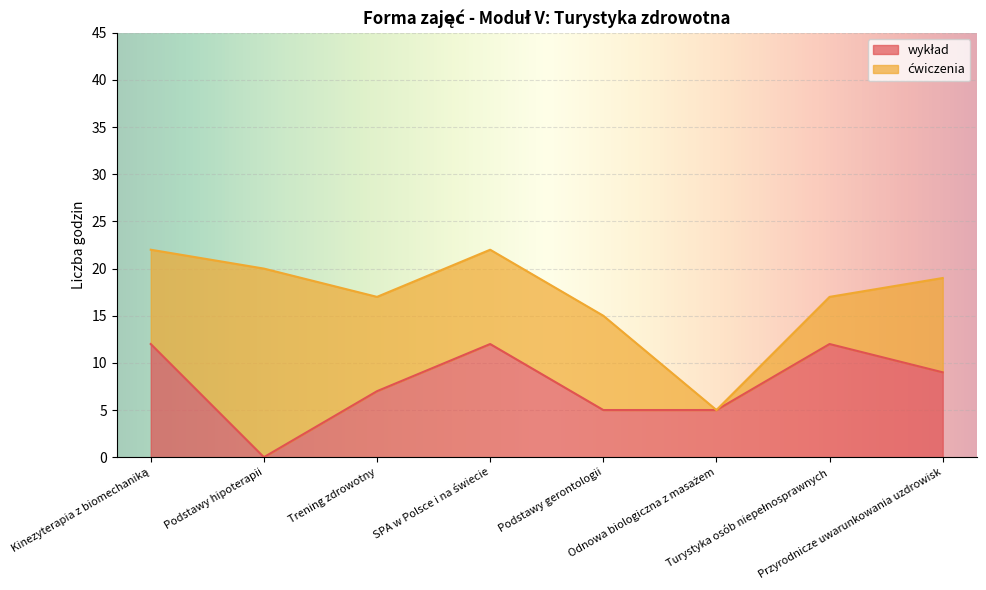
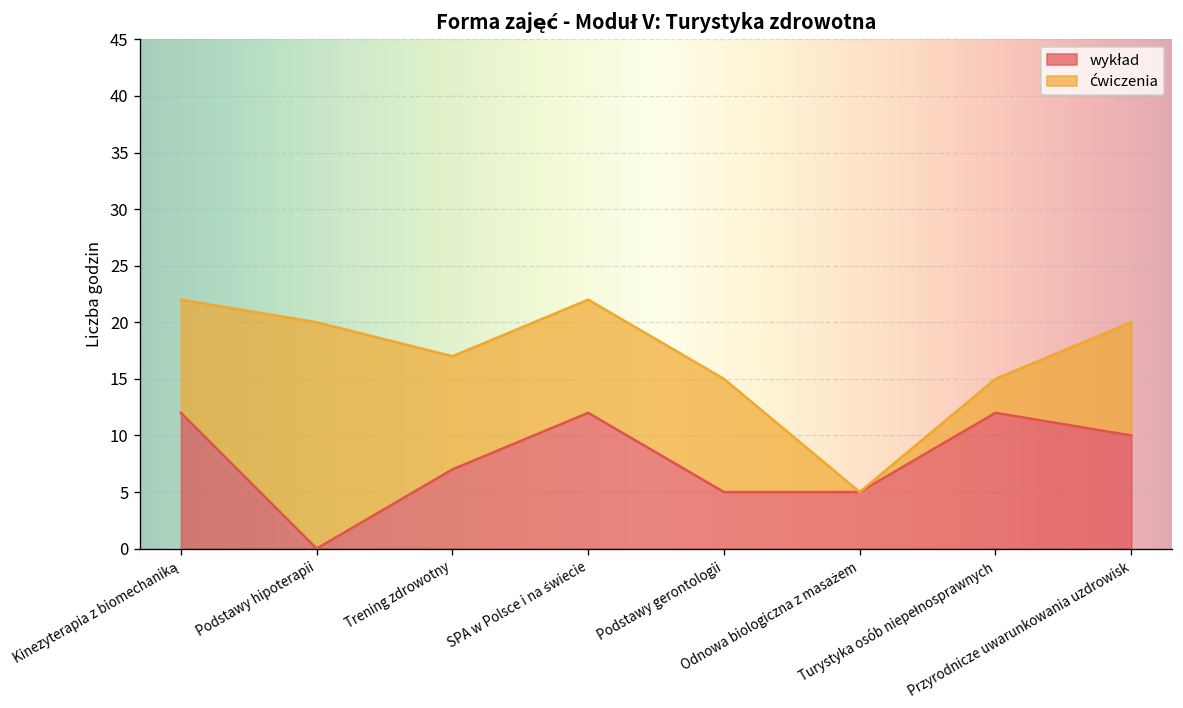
  {
    "wykład": {
      "Kinezyterapia z biomechaniką": 12,
      "Podstawy hipoterapii": 0,
      "Trening zdrowotny": 7,
      "SPA w Polsce i na świecie": 12,
      "Podstawy gerontologii": 5,
      "Turystyka osób niepełnosprawnych": 12,
-     "Przyrodnicze uwarunkowania uzdrowisk": 9
+     "Przyrodnicze uwarunkowania uzdrowisk": 10
    },
    "ćwiczenia": {
      "Kinezyterapia z biomechaniką": 10,
      "Podstawy hipoterapii": 20,
      "Trening zdrowotny": 10,
      "SPA w Polsce i na świecie": 10,
      "Podstawy gerontologii": 10,
-     "Turystyka osób niepełnosprawnych": 5,
+     "Turystyka osób niepełnosprawnych": 3,
      "Przyrodnicze uwarunkowania uzdrowisk": 10
    }
  }
